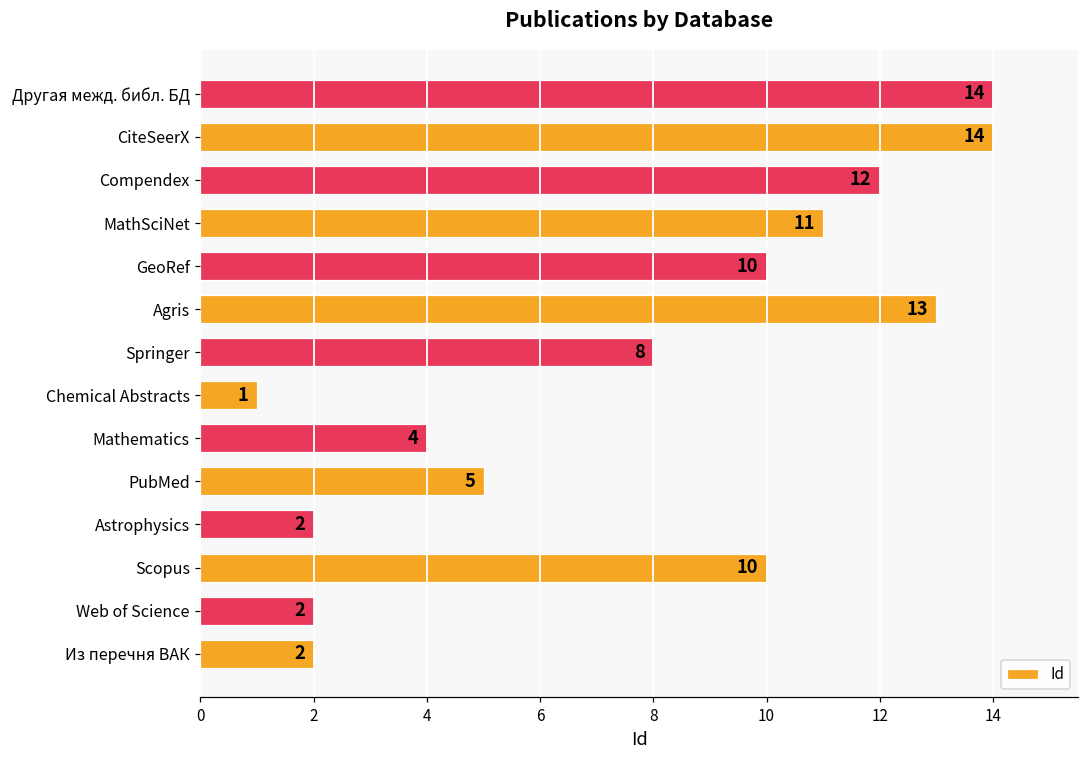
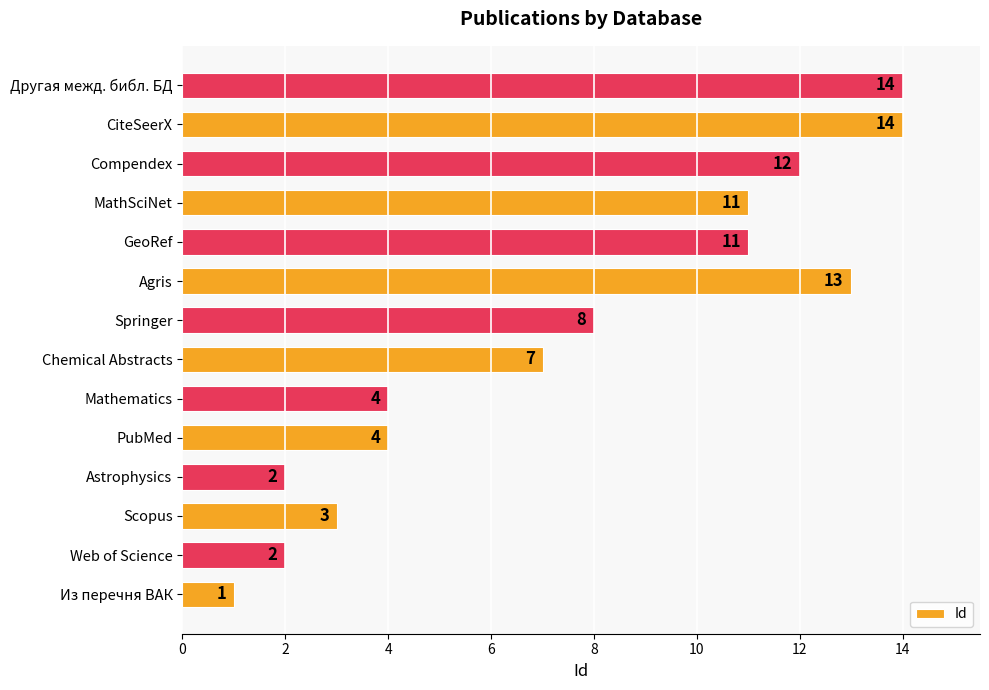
  {
    "Другая межд. библ. БД": 14,
    "CiteSeerX": 14,
    "Compendex": 12,
    "MathSciNet": 11,
-   "GeoRef": 10,
+   "GeoRef": 11,
    "Agris": 13,
    "Springer": 8,
-   "Chemical Abstracts": 1,
+   "Chemical Abstracts": 7,
    "Mathematics": 4,
-   "PubMed": 5,
+   "PubMed": 4,
    "Astrophysics": 2,
-   "Scopus": 10,
+   "Scopus": 3,
    "Web of Science": 2,
-   "Из перечня ВАК": 2
+   "Из перечня ВАК": 1
  }
